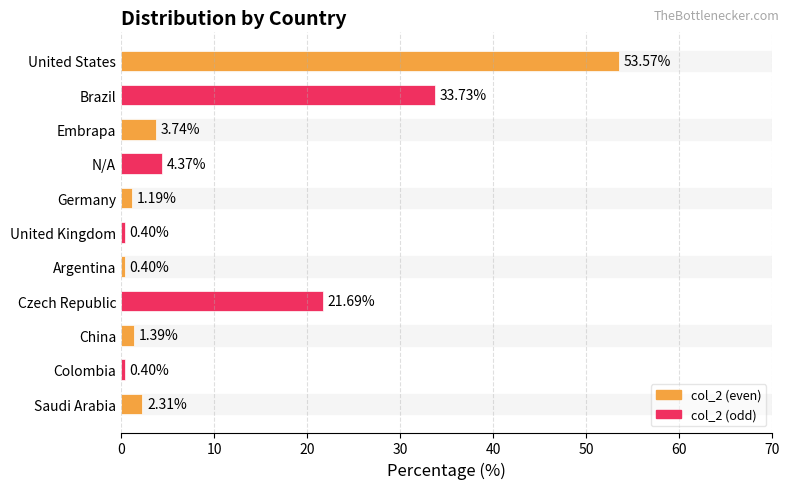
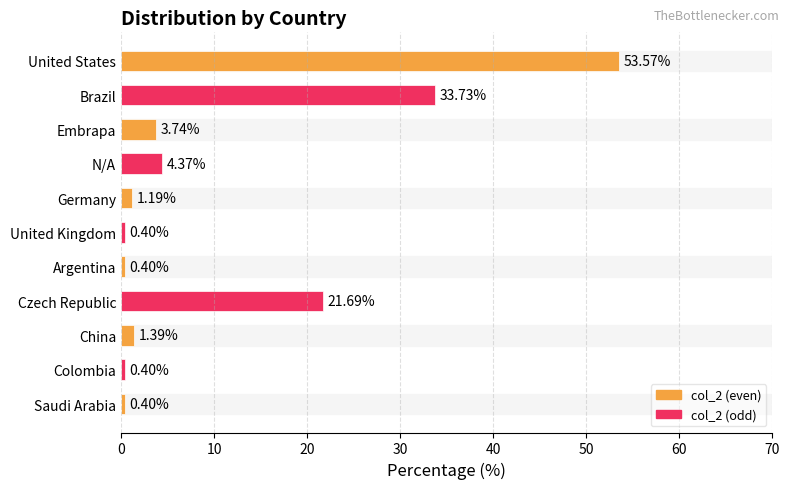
  {
    "United States": "53.57%",
    "Brazil": "33.73%",
    "Embrapa": "3.74%",
    "N/A": "4.37%",
    "Germany": "1.19%",
    "United Kingdom": "0.40%",
    "Argentina": "0.40%",
    "Czech Republic": "21.69%",
    "China": "1.39%",
    "Colombia": "0.40%",
-   "Saudi Arabia": "2.31%"
+   "Saudi Arabia": "0.40%"
  }
